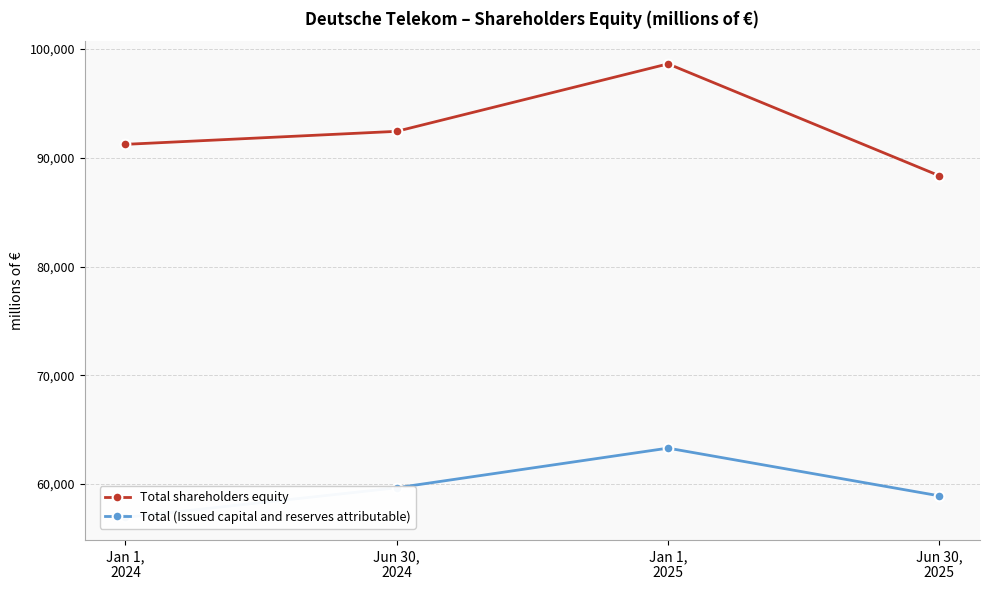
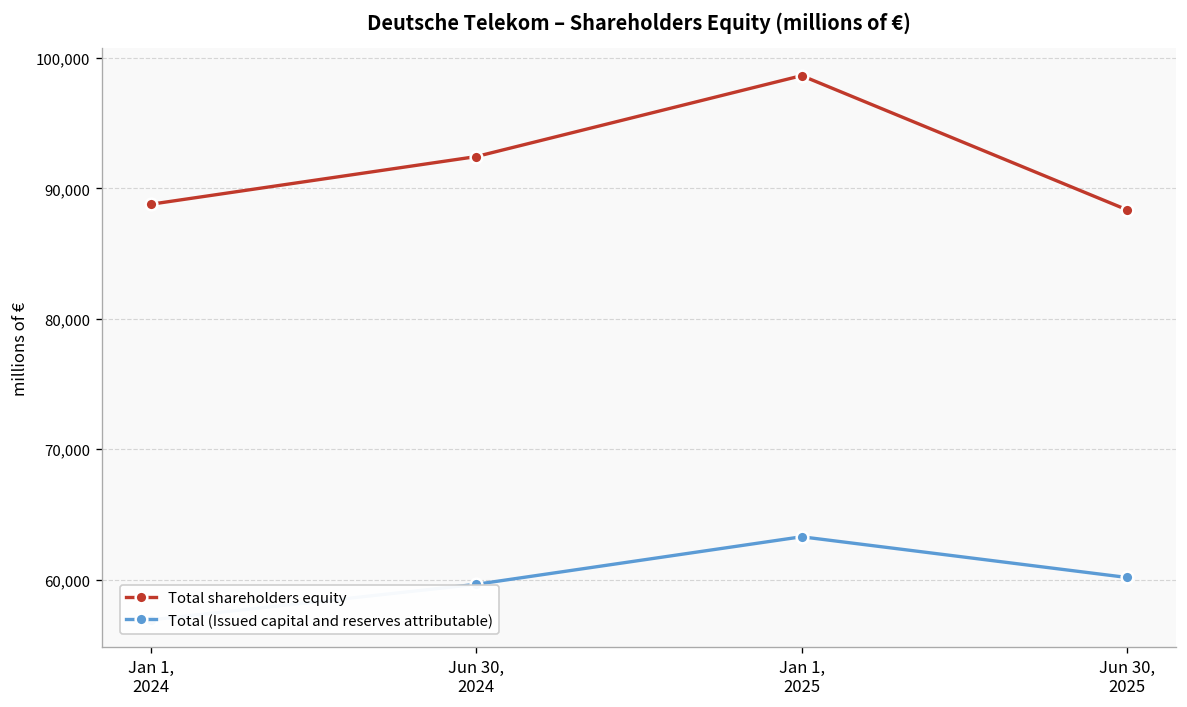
  {
    "Total shareholders equity": {
-     "Jan 1, 2024": "91,200",
+     "Jan 1, 2024": "88,800",
      "Jun 30, 2024": "92,400",
      "Jan 1, 2025": "98,600",
      "Jun 30, 2025": "88,400"
    },
    "Total (Issued capital and reserves attributable)": {
      "Jan 1, 2025": "63,300",
-     "Jun 30, 2025": "58,900"
+     "Jun 30, 2025": "60,200"
    }
  }
